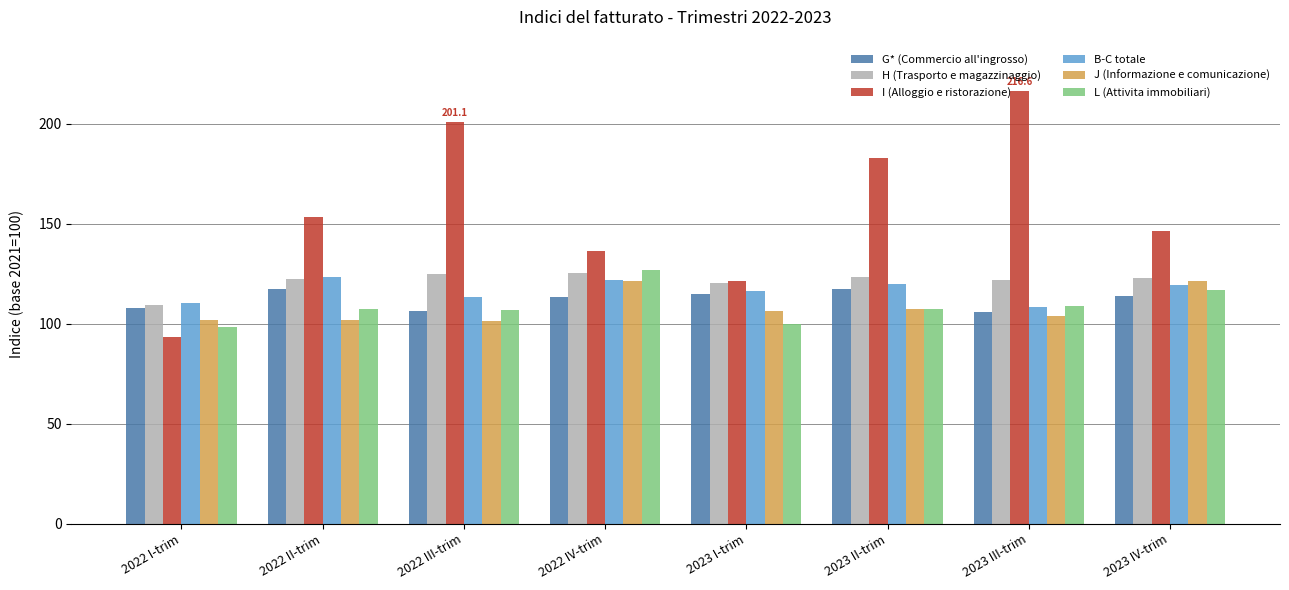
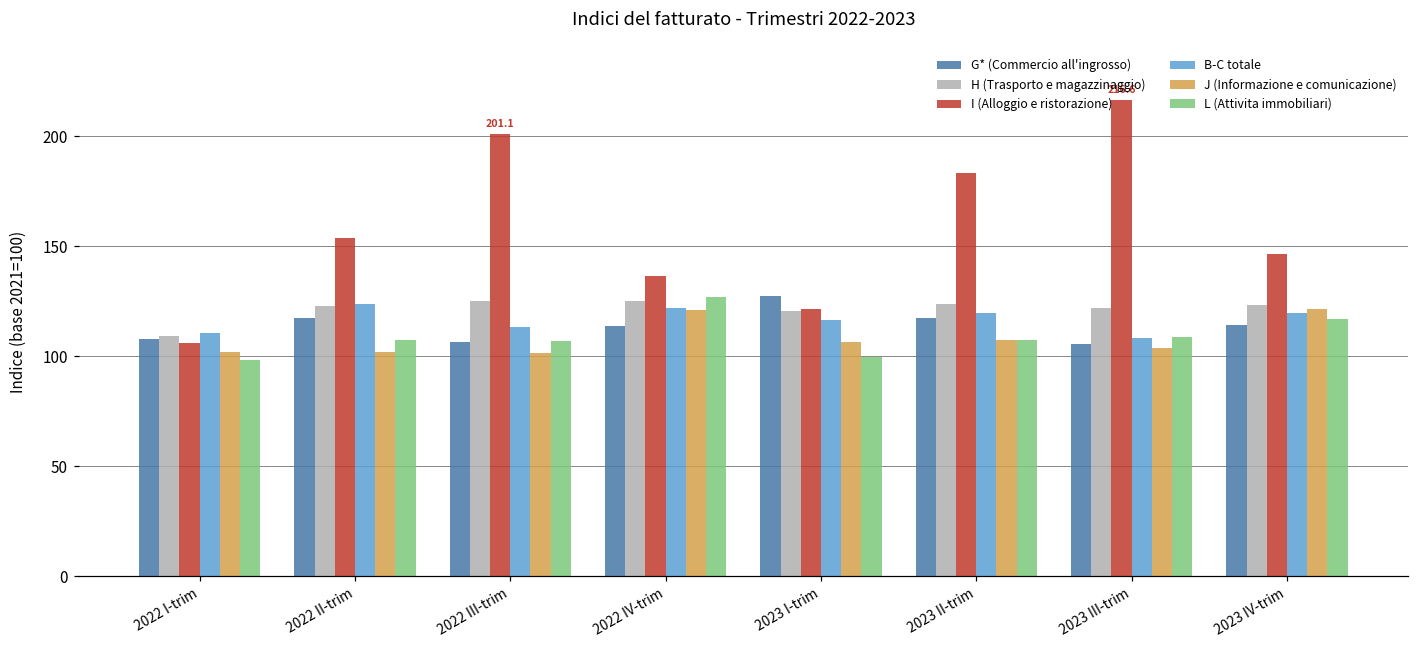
  {
    "G* (Commercio all'ingrosso)": {
      "2022 I-trim": 108,
      "2022 II-trim": 117,
      "2022 III-trim": 106,
      "2022 IV-trim": 114,
-     "2023 I-trim": 115,
+     "2023 I-trim": 127,
      "2023 II-trim": 118,
      "2023 III-trim": 106,
      "2023 IV-trim": 114
    },
    "H (Trasporto e magazzinaggio)": {
      "2022 I-trim": 109,
      "2022 II-trim": 123,
      "2022 III-trim": 125,
      "2022 IV-trim": 125,
      "2023 I-trim": 120,
      "2023 II-trim": 124,
      "2023 III-trim": 122,
      "2023 IV-trim": 123
    },
    "I (Alloggio e ristorazione)": {
-     "2022 I-trim": 93,
+     "2022 I-trim": 106,
      "2022 II-trim": 154,
      "2022 IV-trim": 136,
      "2023 I-trim": 121,
      "2023 II-trim": 183,
      "2023 IV-trim": 147
    },
    "B-C totale": {
      "2022 I-trim": 111,
      "2022 II-trim": 124,
      "2022 III-trim": 113,
      "2022 IV-trim": 122,
      "2023 I-trim": 116,
      "2023 II-trim": 120,
      "2023 III-trim": 108,
      "2023 IV-trim": 119
    },
    "J (Informazione e comunicazione)": {
      "2022 I-trim": 102,
      "2022 II-trim": 102,
      "2022 III-trim": 101,
      "2022 IV-trim": 121,
      "2023 I-trim": 106,
      "2023 II-trim": 107,
      "2023 III-trim": 104,
      "2023 IV-trim": 121
    },
    "L (Attivita immobiliari)": {
      "2022 I-trim": 98,
      "2022 II-trim": 108,
      "2022 III-trim": 107,
      "2022 IV-trim": 127,
      "2023 I-trim": 100,
      "2023 II-trim": 107,
      "2023 III-trim": 109,
      "2023 IV-trim": 117
    }
  }
